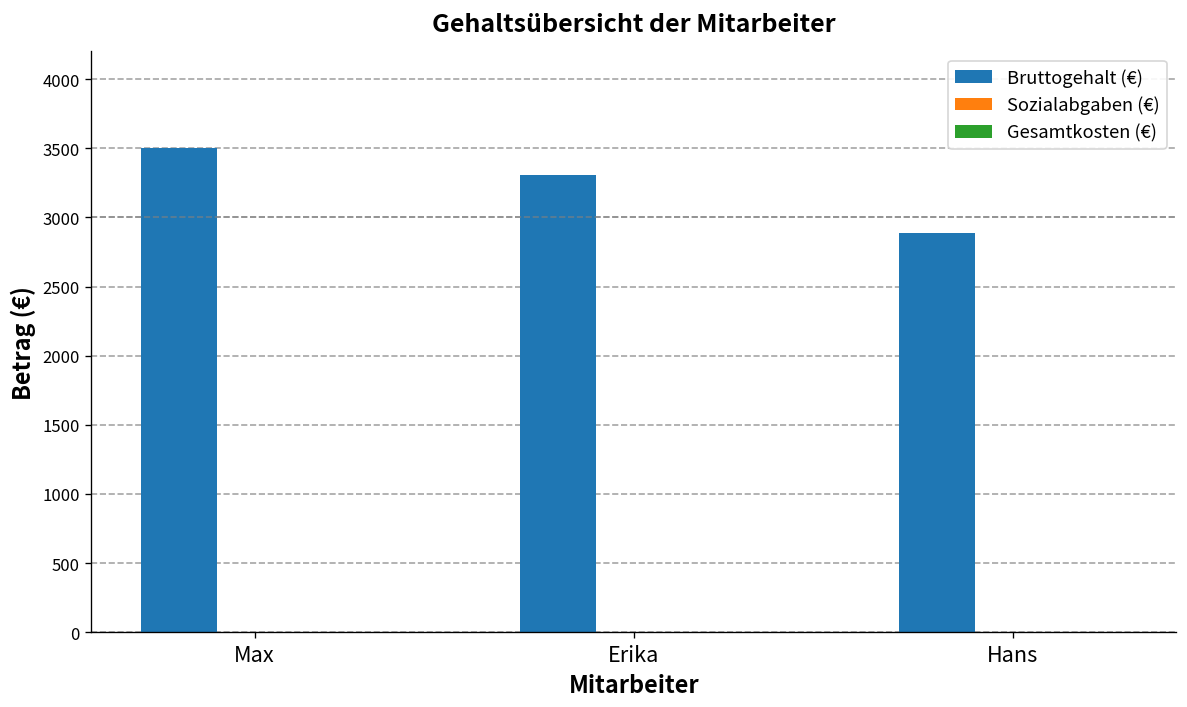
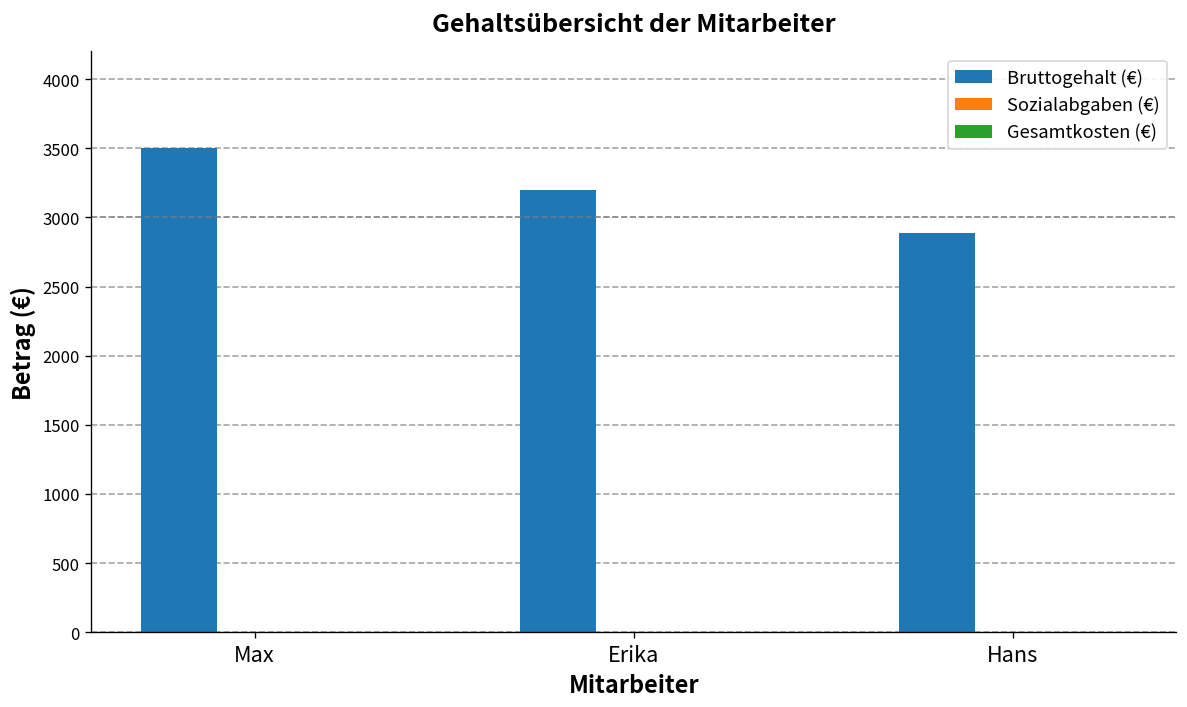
  {
    "Bruttogehalt (€)": {
      "Max": 3500,
-     "Erika": 3300,
+     "Erika": 3200,
      "Hans": 2890
    },
    "Sozialabgaben (€)": {
      "Max": 0,
      "Erika": 0,
      "Hans": 0
    },
    "Gesamtkosten (€)": {
      "Max": 0,
      "Erika": 0,
      "Hans": 0
    }
  }
